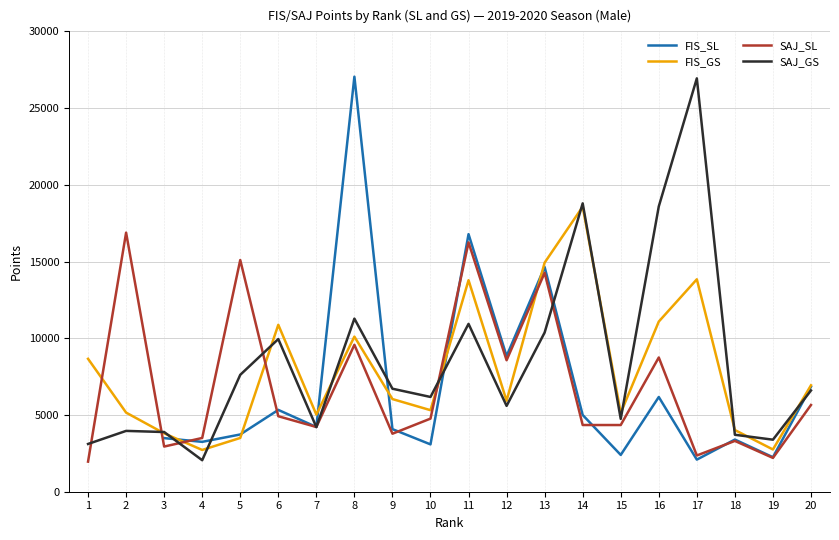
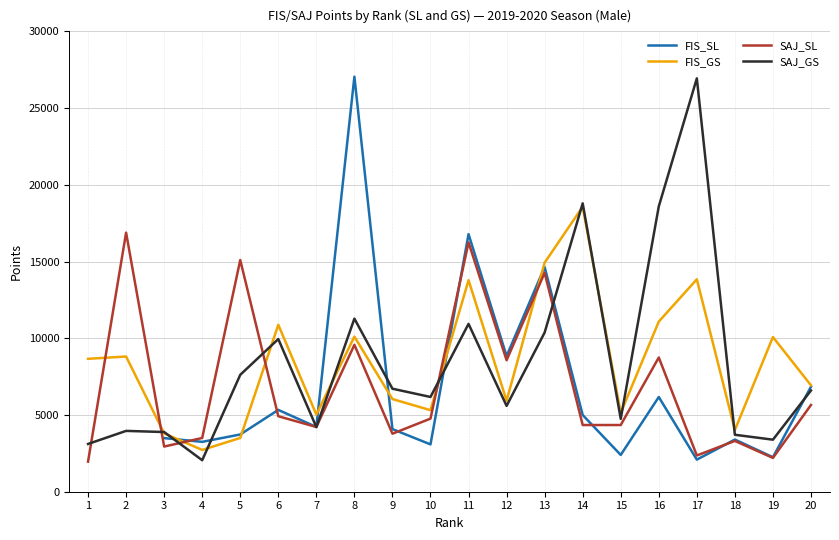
  {
    "FIS_SL": {
      "3": 3500,
      "4": 3300,
      "5": 3700,
      "6": 5300,
      "8": 27000,
      "9": 4100,
      "10": 3100,
      "11": 16800,
      "12": 8800,
      "13": 14600,
      "14": 5000,
      "15": 2400,
      "16": 6200,
      "17": 2100
    },
    "FIS_GS": {
      "1": 8700,
-     "2": 5200,
+     "2": 8800,
      "4": 2700,
      "5": 3500,
      "6": 10900,
      "7": 5000,
      "8": 10100,
      "9": 6000,
      "10": 5300,
      "11": 13800,
      "12": 5900,
      "13": 14900,
      "14": 18600,
      "15": 5100,
      "16": 11100,
      "17": 13800,
      "18": 4000,
-     "19": 2800
+     "19": 10100
    },
    "SAJ_SL": {
      "2": 16900,
      "3": 2900,
      "4": 3500,
      "5": 15100,
      "6": 4900,
      "8": 9600,
      "9": 3800,
      "10": 4800,
      "11": 16200,
      "12": 8600,
      "13": 14300,
      "14": 4300,
      "15": 4300,
      "16": 8700,
      "17": 2400,
      "20": 5700
    },
    "SAJ_GS": {
      "1": 3100,
      "2": 4000,
      "4": 2100,
      "5": 7600,
      "6": 9900,
      "8": 11300,
      "9": 6700,
      "10": 6200,
      "11": 10900,
      "12": 5600,
      "13": 10400,
      "14": 18800,
      "15": 4700,
      "16": 18600,
      "17": 26900,
      "18": 3700,
      "19": 3400,
      "20": 6600
    }
  }
